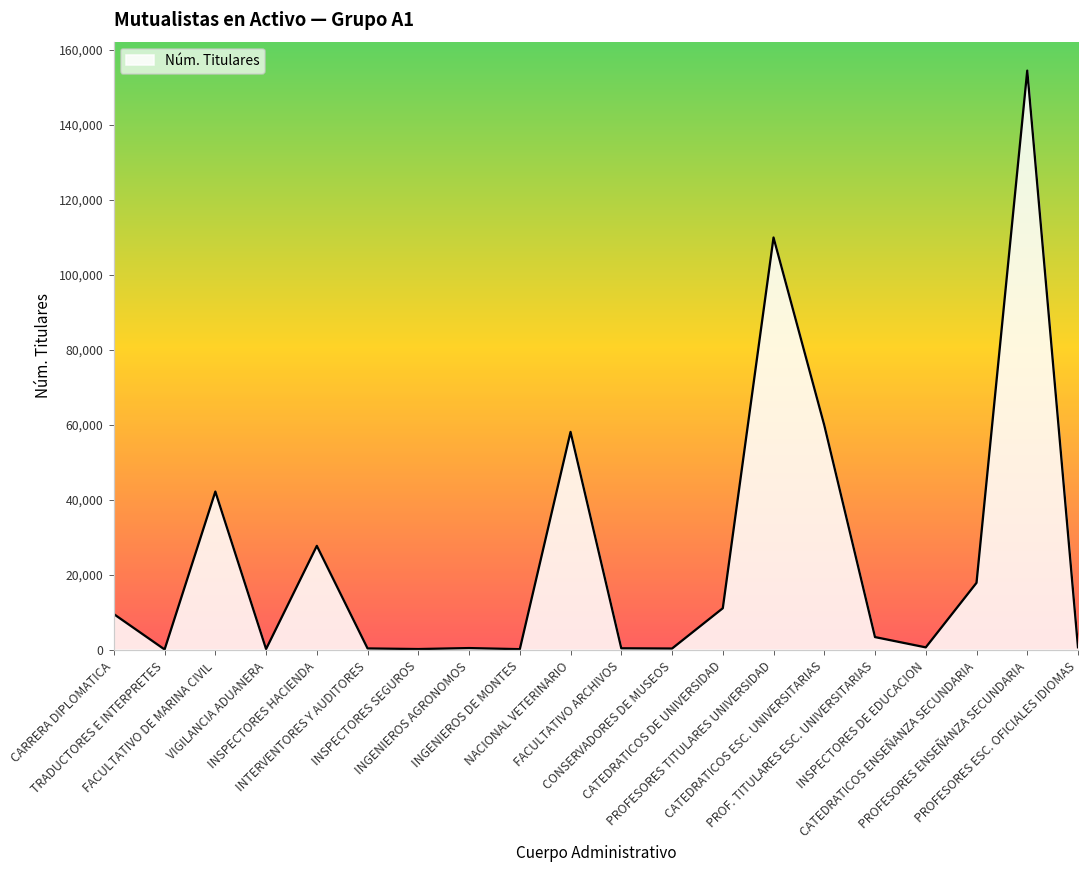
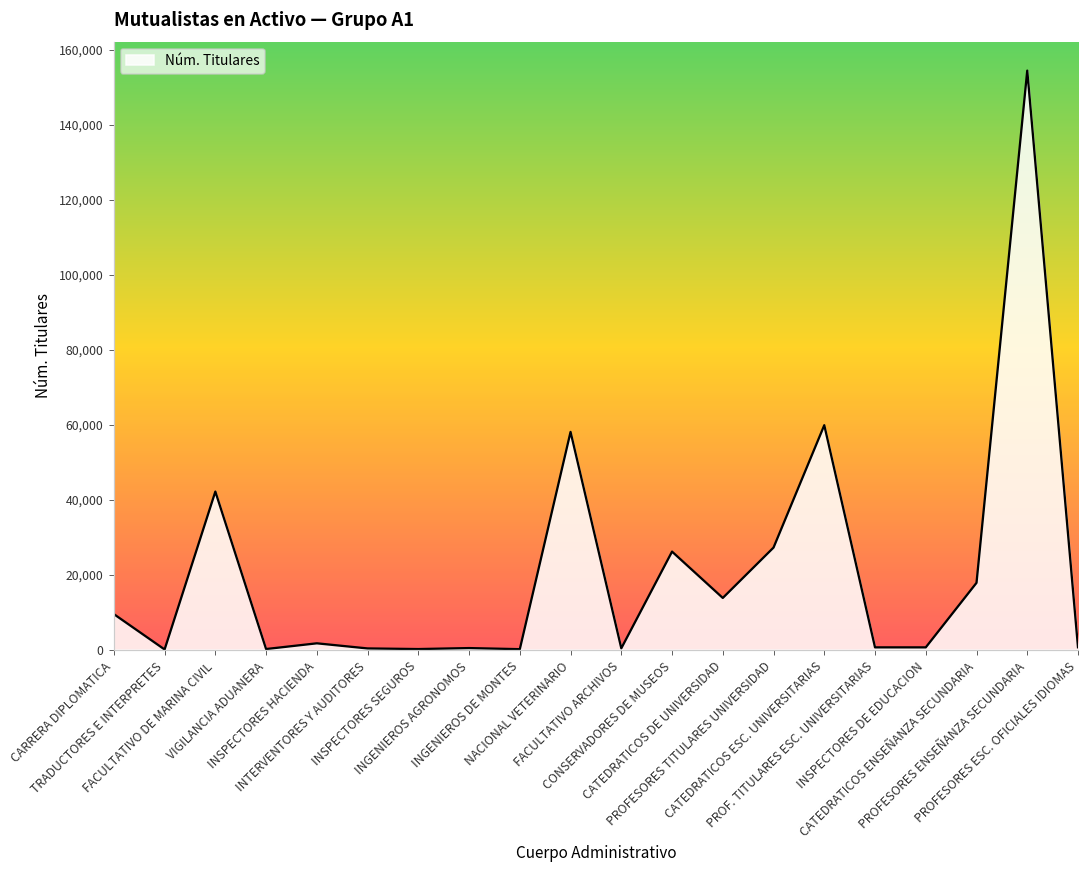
  {
    "CARRERA DIPLOMATICA": "9,000",
    "TRADUCTORES E INTERPRETES": "0",
    "FACULTATIVO DE MARINA CIVIL": "42,000",
    "VIGILANCIA ADUANERA": "0",
-   "INSPECTORES HACIENDA": "28,000",
+   "INSPECTORES HACIENDA": "2,000",
    "INTERVENTORES Y AUDITORES": "0",
    "INSPECTORES SEGUROS": "0",
    "INGENIEROS AGRONOMOS": "0",
    "INGENIEROS DE MONTES": "0",
    "NACIONAL VETERINARIO": "58,000",
    "FACULTATIVO ARCHIVOS": "0",
-   "CONSERVADORES DE MUSEOS": "0",
-   "CATEDRATICOS DE UNIVERSIDAD": "11,000",
-   "PROFESORES TITULARES UNIVERSIDAD": "110,000",
+   "CONSERVADORES DE MUSEOS": "26,000",
+   "CATEDRATICOS DE UNIVERSIDAD": "14,000",
+   "PROFESORES TITULARES UNIVERSIDAD": "27,000",
    "CATEDRATICOS ESC. UNIVERSITARIAS": "60,000",
-   "PROF. TITULARES ESC. UNIVERSITARIAS": "3,000",
+   "PROF. TITULARES ESC. UNIVERSITARIAS": "1,000",
    "INSPECTORES DE EDUCACION": "1,000",
    "CATEDRATICOS ENSEÑANZA SECUNDARIA": "18,000",
    "PROFESORES ENSEÑANZA SECUNDARIA": "154,000",
    "PROFESORES ESC. OFICIALES IDIOMAS": "1,000"
  }
